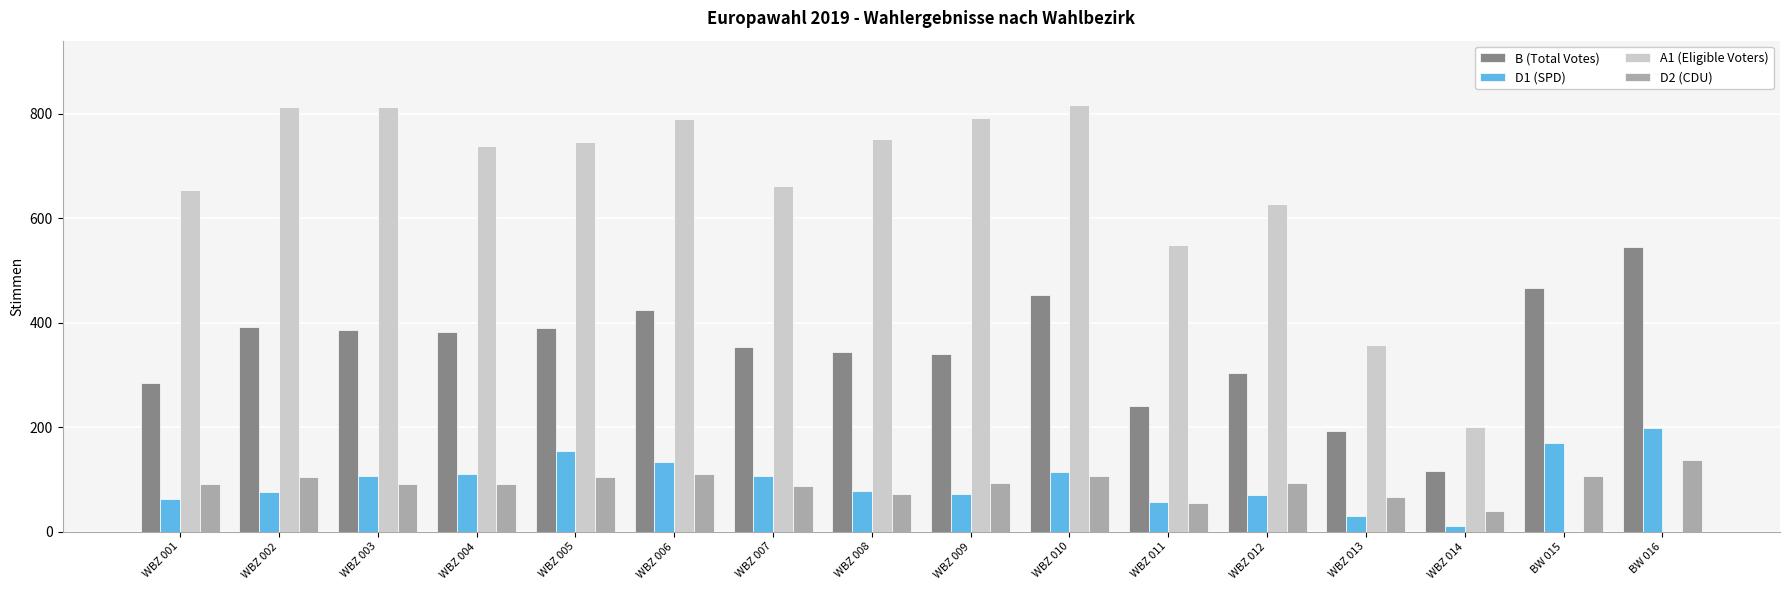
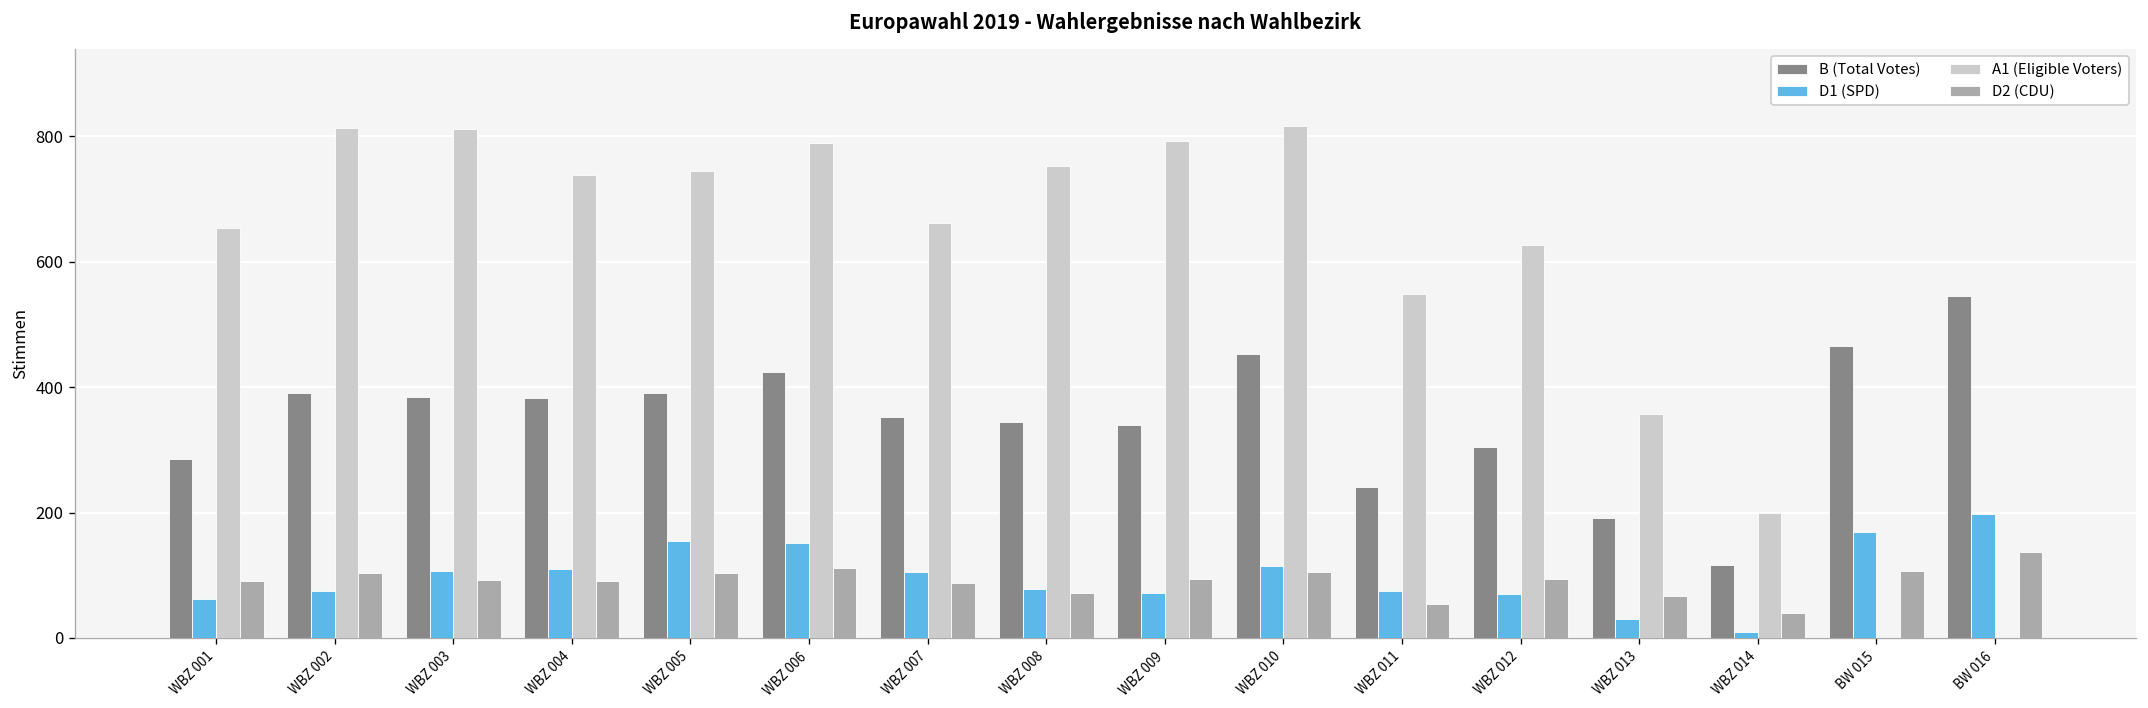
  {
    "D1 (SPD)": {
      "WBZ 001": 60,
      "WBZ 002": 80,
      "WBZ 003": 110,
      "WBZ 004": 110,
      "WBZ 005": 150,
-     "WBZ 006": 130,
+     "WBZ 006": 150,
      "WBZ 007": 110,
      "WBZ 008": 80,
      "WBZ 009": 70,
      "WBZ 010": 110,
-     "WBZ 011": 60,
+     "WBZ 011": 80,
      "WBZ 012": 70,
      "WBZ 013": 30,
      "WBZ 014": 10,
      "BW 015": 170,
      "BW 016": 200
    }
  }
